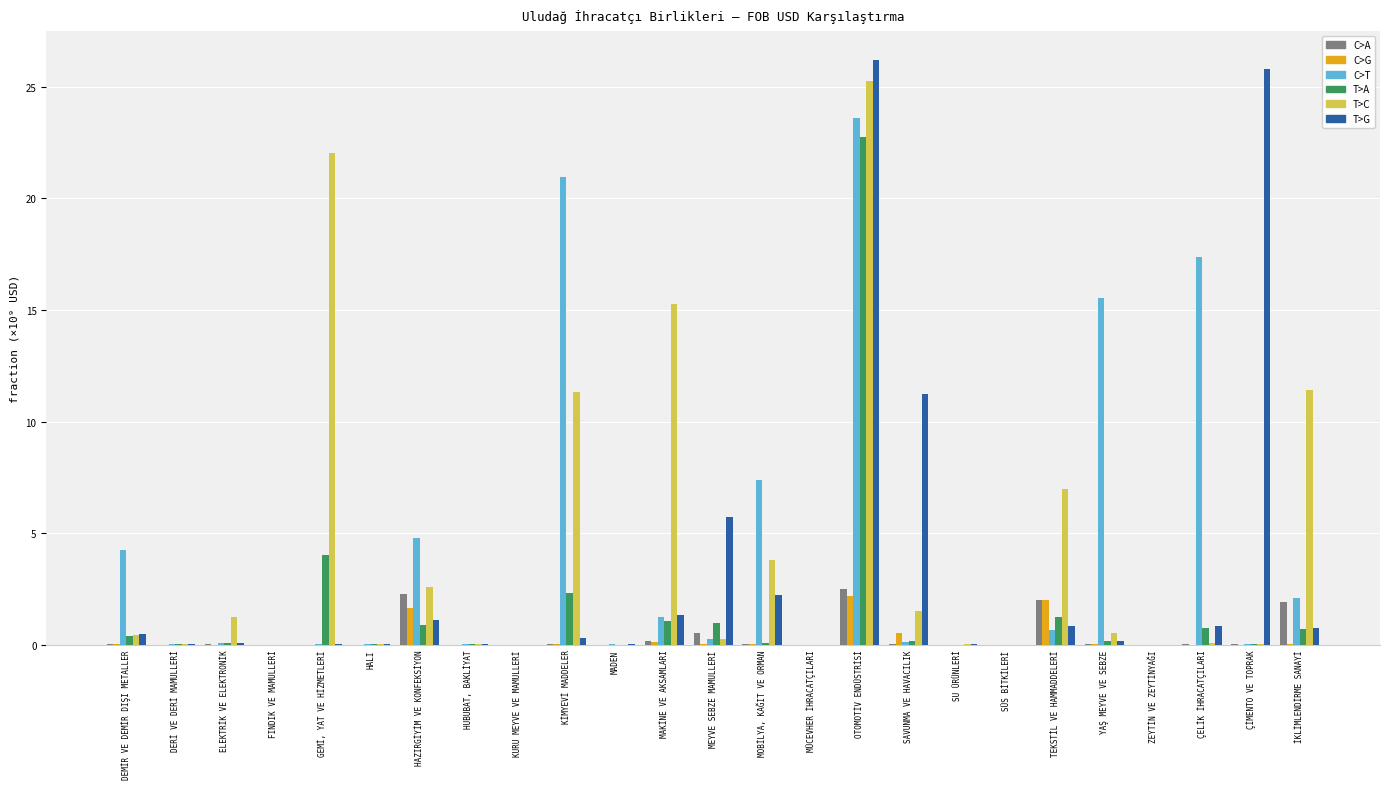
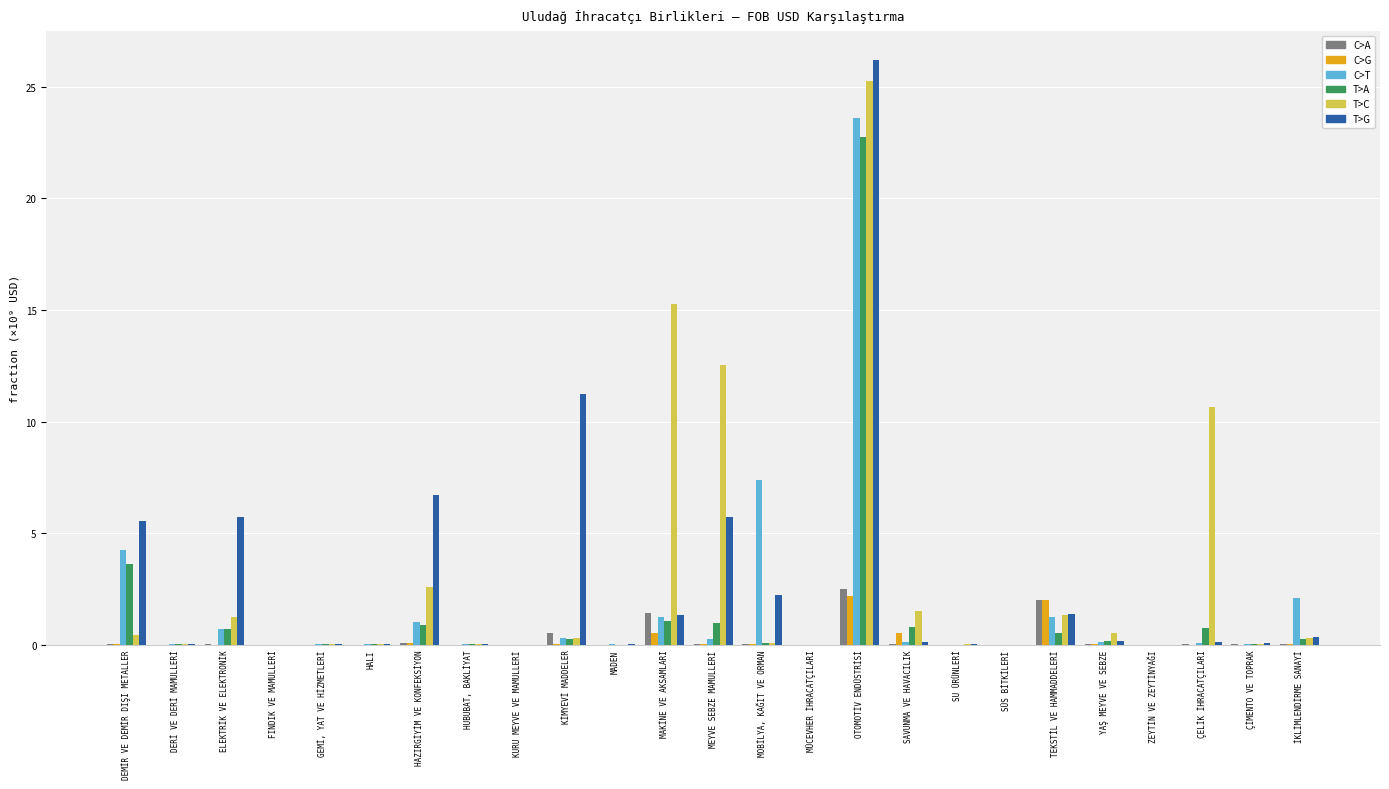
  {
    "C>A": {
-     "HAZIRGİYİM VE KONFEKSİYON": 2.3,
-     "KİMYEVİ MADDELER": 0.0,
-     "MAKİNE VE AKSAMLARI": 0.2,
-     "MEYVE SEBZE MAMULLERİ": 0.5,
+     "HAZIRGİYİM VE KONFEKSİYON": 0.1,
+     "KİMYEVİ MADDELER": 0.5,
+     "MAKİNE VE AKSAMLARI": 1.4,
+     "MEYVE SEBZE MAMULLERİ": 0.0,
      "OTOMOTİV ENDÜSTRİSİ": 2.5,
      "TEKSTİL VE HAMMADDELERİ": 2.0,
-     "İKLİMLENDİRME SANAYİ": 1.9
+     "İKLİMLENDİRME SANAYİ": 0.0
    },
    "C>G": {
-     "HAZIRGİYİM VE KONFEKSİYON": 1.6,
-     "MAKİNE VE AKSAMLARI": 0.1,
+     "HAZIRGİYİM VE KONFEKSİYON": 0.1,
+     "MAKİNE VE AKSAMLARI": 0.5,
      "OTOMOTİV ENDÜSTRİSİ": 2.2,
      "SAVUNMA VE HAVACILIK": 0.5,
      "TEKSTİL VE HAMMADDELERİ": 2.0
    },
    "C>T": {
      "DEMİR VE DEMİR DIŞI METALLER": 4.2,
-     "ELEKTRİK VE ELEKTRONİK": 0.1,
-     "HAZIRGİYİM VE KONFEKSİYON": 4.8,
-     "KİMYEVİ MADDELER": 21.0,
+     "ELEKTRİK VE ELEKTRONİK": 0.7,
+     "HAZIRGİYİM VE KONFEKSİYON": 1.0,
+     "KİMYEVİ MADDELER": 0.3,
      "MAKİNE VE AKSAMLARI": 1.2,
      "MEYVE SEBZE MAMULLERİ": 0.3,
      "MOBİLYA, KAĞIT VE ORMAN": 7.4,
      "OTOMOTİV ENDÜSTRİSİ": 23.6,
      "SAVUNMA VE HAVACILIK": 0.1,
-     "TEKSTİL VE HAMMADDELERİ": 0.7,
-     "YAŞ MEYVE VE SEBZE": 15.5,
-     "ÇELİK İHRACATÇILARI": 17.4,
+     "TEKSTİL VE HAMMADDELERİ": 1.2,
+     "YAŞ MEYVE VE SEBZE": 0.1,
+     "ÇELİK İHRACATÇILARI": 0.1,
      "İKLİMLENDİRME SANAYİ": 2.1
    },
    "T>A": {
-     "DEMİR VE DEMİR DIŞI METALLER": 0.4,
-     "ELEKTRİK VE ELEKTRONİK": 0.1,
-     "GEMİ, YAT VE HİZMETLERİ": 4.0,
+     "DEMİR VE DEMİR DIŞI METALLER": 3.6,
+     "ELEKTRİK VE ELEKTRONİK": 0.7,
+     "GEMİ, YAT VE HİZMETLERİ": 0.0,
      "HAZIRGİYİM VE KONFEKSİYON": 0.9,
-     "KİMYEVİ MADDELER": 2.3,
+     "KİMYEVİ MADDELER": 0.3,
      "MAKİNE VE AKSAMLARI": 1.0,
      "MEYVE SEBZE MAMULLERİ": 1.0,
      "OTOMOTİV ENDÜSTRİSİ": 22.8,
-     "SAVUNMA VE HAVACILIK": 0.2,
-     "TEKSTİL VE HAMMADDELERİ": 1.2,
+     "SAVUNMA VE HAVACILIK": 0.8,
+     "TEKSTİL VE HAMMADDELERİ": 0.5,
      "YAŞ MEYVE VE SEBZE": 0.1,
      "ÇELİK İHRACATÇILARI": 0.7,
-     "İKLİMLENDİRME SANAYİ": 0.7
+     "İKLİMLENDİRME SANAYİ": 0.3
    },
    "T>C": {
      "DEMİR VE DEMİR DIŞI METALLER": 0.4,
      "ELEKTRİK VE ELEKTRONİK": 1.2,
-     "GEMİ, YAT VE HİZMETLERİ": 22.0,
+     "GEMİ, YAT VE HİZMETLERİ": 0.0,
      "HAZIRGİYİM VE KONFEKSİYON": 2.6,
-     "KİMYEVİ MADDELER": 11.3,
+     "KİMYEVİ MADDELER": 0.3,
      "MAKİNE VE AKSAMLARI": 15.3,
-     "MEYVE SEBZE MAMULLERİ": 0.2,
-     "MOBİLYA, KAĞIT VE ORMAN": 3.8,
+     "MEYVE SEBZE MAMULLERİ": 12.5,
+     "MOBİLYA, KAĞIT VE ORMAN": 0.1,
      "OTOMOTİV ENDÜSTRİSİ": 25.3,
      "SAVUNMA VE HAVACILIK": 1.5,
-     "TEKSTİL VE HAMMADDELERİ": 7.0,
+     "TEKSTİL VE HAMMADDELERİ": 1.3,
      "YAŞ MEYVE VE SEBZE": 0.5,
-     "ÇELİK İHRACATÇILARI": 0.1,
-     "İKLİMLENDİRME SANAYİ": 11.4
+     "ÇELİK İHRACATÇILARI": 10.6,
+     "İKLİMLENDİRME SANAYİ": 0.3
    },
    "T>G": {
-     "DEMİR VE DEMİR DIŞI METALLER": 0.5,
-     "ELEKTRİK VE ELEKTRONİK": 0.1,
-     "HAZIRGİYİM VE KONFEKSİYON": 1.1,
-     "KİMYEVİ MADDELER": 0.3,
+     "DEMİR VE DEMİR DIŞI METALLER": 5.5,
+     "ELEKTRİK VE ELEKTRONİK": 5.7,
+     "HAZIRGİYİM VE KONFEKSİYON": 6.7,
+     "KİMYEVİ MADDELER": 11.3,
      "MAKİNE VE AKSAMLARI": 1.4,
      "MEYVE SEBZE MAMULLERİ": 5.7,
      "MOBİLYA, KAĞIT VE ORMAN": 2.2,
      "OTOMOTİV ENDÜSTRİSİ": 26.2,
-     "SAVUNMA VE HAVACILIK": 11.2,
-     "TEKSTİL VE HAMMADDELERİ": 0.8,
+     "SAVUNMA VE HAVACILIK": 0.1,
+     "TEKSTİL VE HAMMADDELERİ": 1.4,
      "YAŞ MEYVE VE SEBZE": 0.1,
-     "ÇELİK İHRACATÇILARI": 0.8,
-     "ÇİMENTO VE TOPRAK": 25.8,
-     "İKLİMLENDİRME SANAYİ": 0.7
+     "ÇELİK İHRACATÇILARI": 0.1,
+     "ÇİMENTO VE TOPRAK": 0.1,
+     "İKLİMLENDİRME SANAYİ": 0.3
    }
  }
